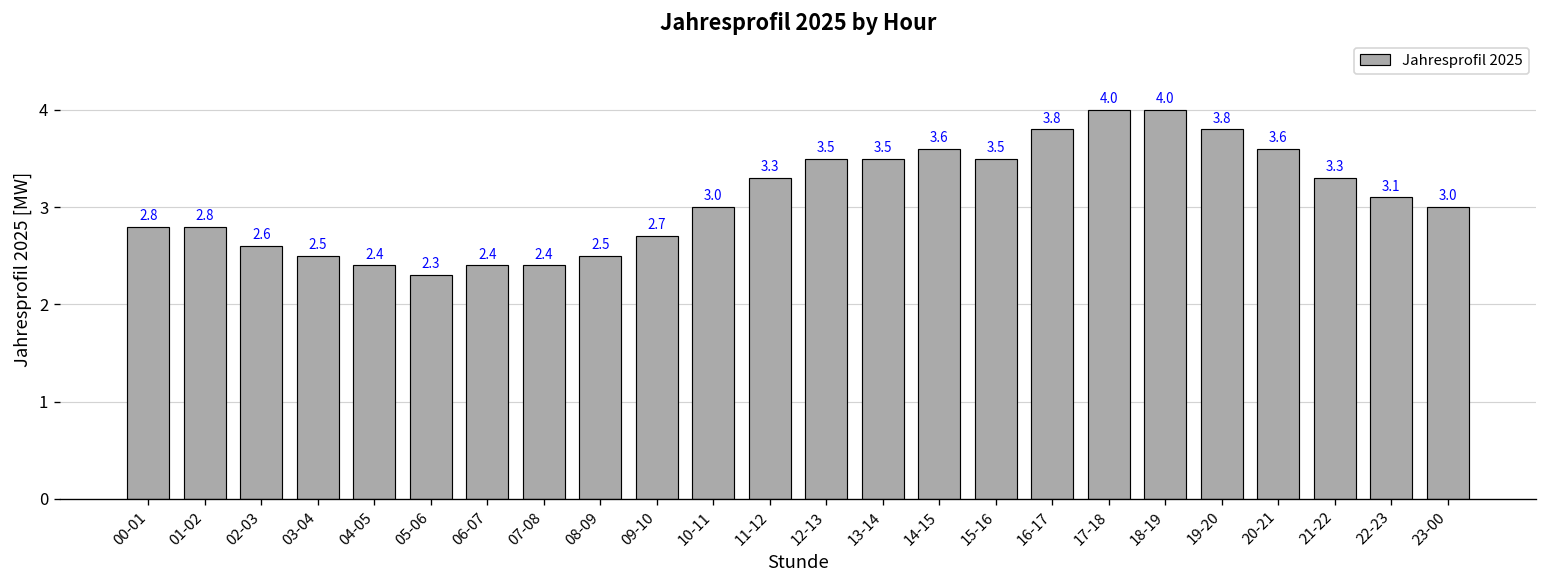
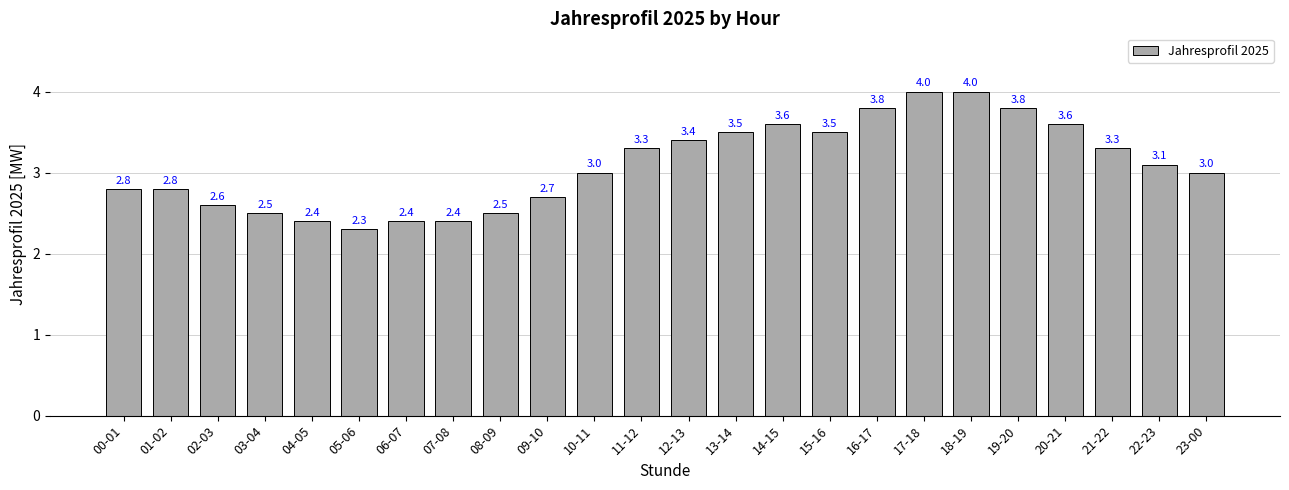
  {
    "00-01": 2.8,
    "01-02": 2.8,
    "02-03": 2.6,
    "03-04": 2.5,
    "04-05": 2.4,
    "05-06": 2.3,
    "06-07": 2.4,
    "07-08": 2.4,
    "08-09": 2.5,
    "09-10": 2.7,
    "10-11": 3.0,
    "11-12": 3.3,
-   "12-13": 3.5,
+   "12-13": 3.4,
    "13-14": 3.5,
    "14-15": 3.6,
    "15-16": 3.5,
    "16-17": 3.8,
    "17-18": 4.0,
    "18-19": 4.0,
    "19-20": 3.8,
    "20-21": 3.6,
    "21-22": 3.3,
    "22-23": 3.1,
    "23-00": 3.0
  }
